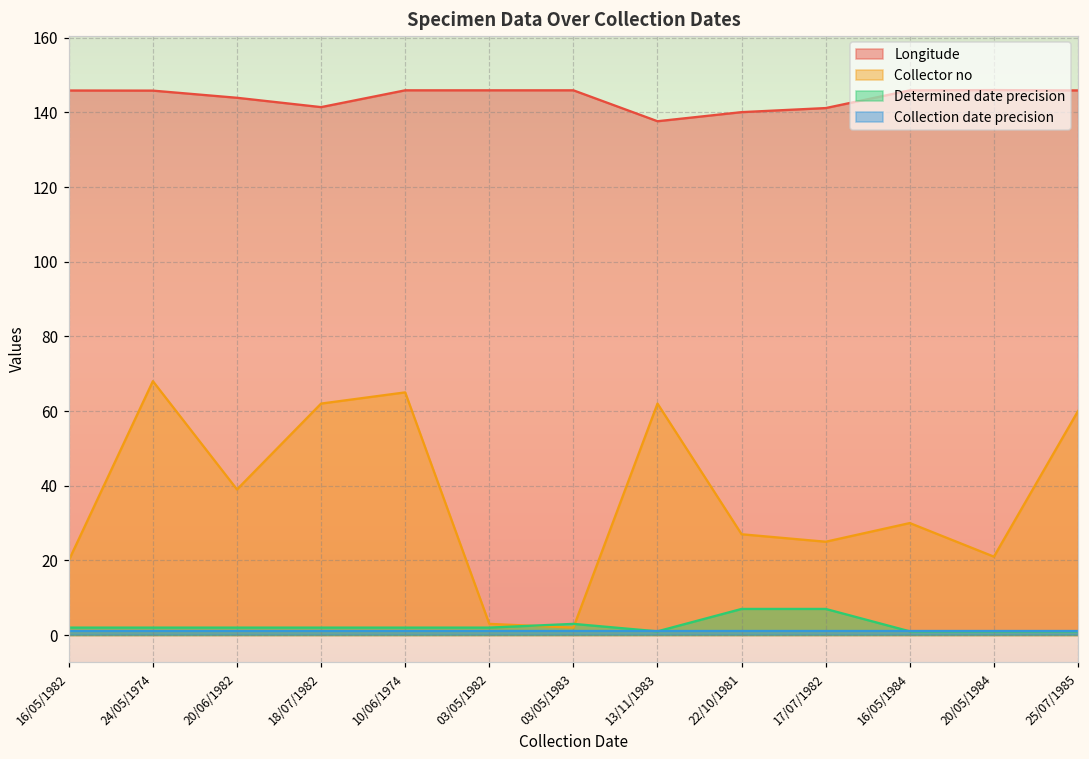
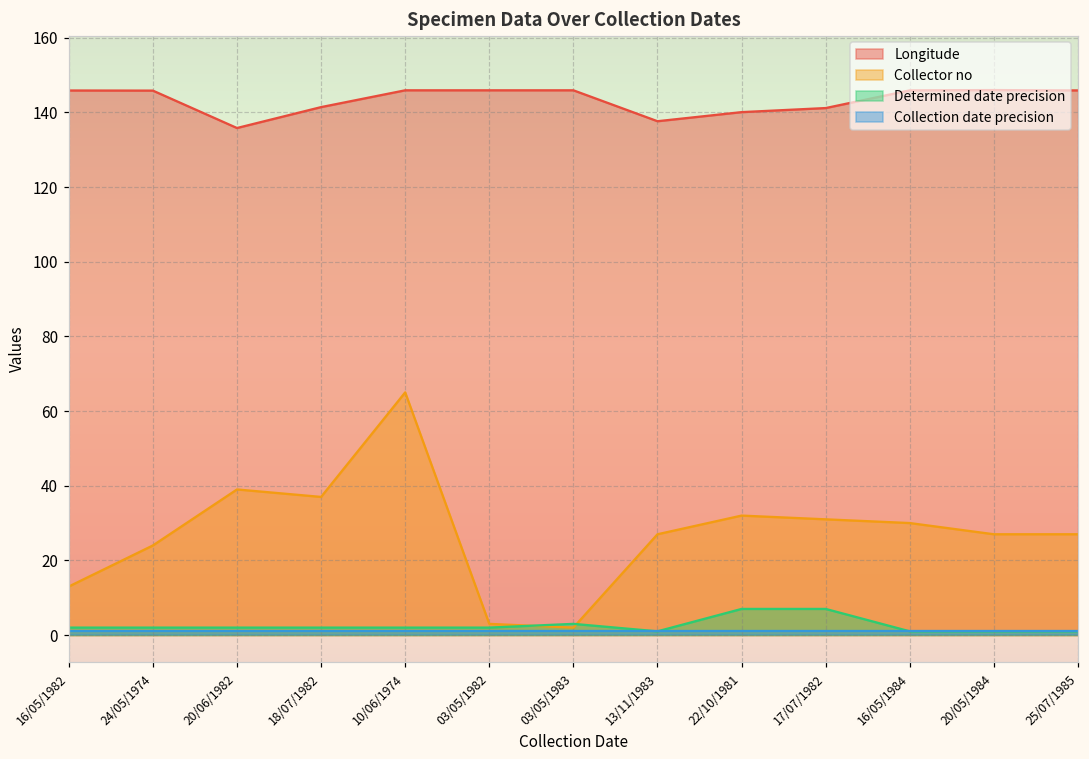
  {
    "Longitude": {
      "16/05/1982": 146,
      "24/05/1974": 146,
-     "20/06/1982": 144,
+     "20/06/1982": 136,
      "18/07/1982": 141,
      "10/06/1974": 146,
      "03/05/1982": 146,
      "03/05/1983": 146,
      "13/11/1983": 138,
      "22/10/1981": 140,
      "17/07/1982": 141,
      "25/07/1985": 146
    },
    "Collector no": {
-     "16/05/1982": 20,
-     "24/05/1974": 68,
+     "16/05/1982": 13,
+     "24/05/1974": 24,
      "20/06/1982": 39,
-     "18/07/1982": 62,
+     "18/07/1982": 37,
      "10/06/1974": 65,
      "03/05/1982": 3,
      "03/05/1983": 2,
-     "13/11/1983": 62,
-     "22/10/1981": 27,
-     "17/07/1982": 25,
+     "13/11/1983": 27,
+     "22/10/1981": 32,
+     "17/07/1982": 31,
      "16/05/1984": 30,
-     "20/05/1984": 21,
-     "25/07/1985": 60
+     "20/05/1984": 27,
+     "25/07/1985": 27
    },
    "Determined date precision": {
      "16/05/1982": 2,
      "24/05/1974": 2,
      "20/06/1982": 2,
      "18/07/1982": 2,
      "10/06/1974": 2,
      "03/05/1982": 2,
      "03/05/1983": 3,
      "22/10/1981": 7,
      "17/07/1982": 7
    },
    "Collection date precision": {
      "16/05/1982": 1,
      "24/05/1974": 1,
      "20/06/1982": 1,
      "18/07/1982": 1,
      "10/06/1974": 1,
      "03/05/1982": 1,
      "03/05/1983": 1,
      "22/10/1981": 1,
      "17/07/1982": 1
    }
  }
